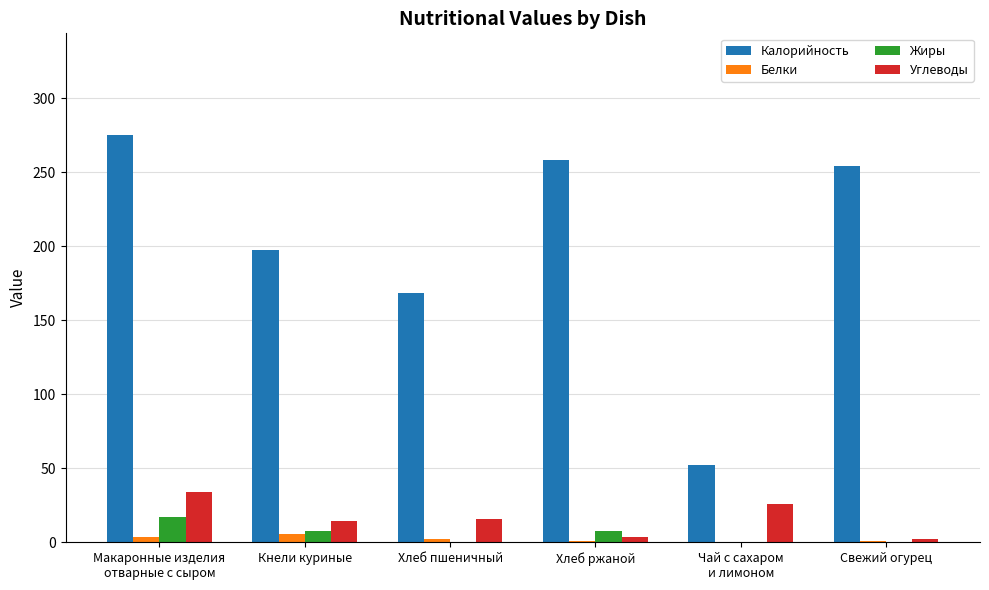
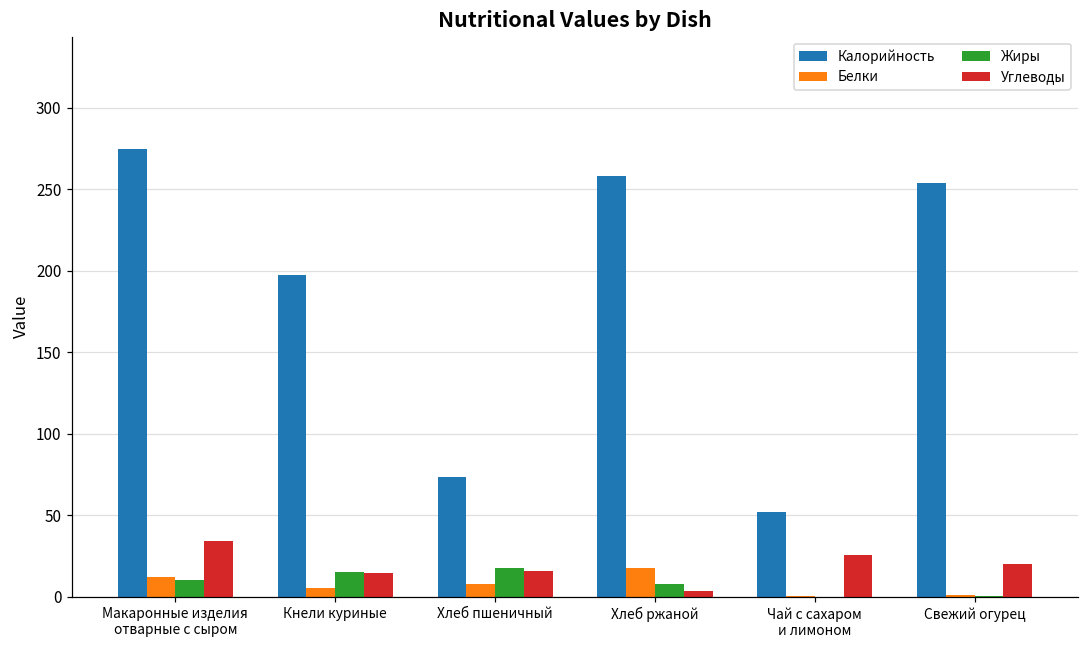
  {
    "Калорийность": {
      "Макаронные изделия отварные с сыром": 275,
      "Кнели куриные": 198,
-     "Хлеб пшеничный": 169,
+     "Хлеб пшеничный": 74,
      "Хлеб ржаной": 259,
      "Чай с сахаром и лимоном": 52,
      "Свежий огурец": 254
    },
    "Белки": {
-     "Макаронные изделия отварные с сыром": 4,
+     "Макаронные изделия отварные с сыром": 12,
      "Кнели куриные": 5,
-     "Хлеб пшеничный": 2,
-     "Хлеб ржаной": 1
+     "Хлеб пшеничный": 8,
+     "Хлеб ржаной": 17
    },
    "Жиры": {
-     "Макаронные изделия отварные с сыром": 17,
-     "Кнели куриные": 8,
-     "Хлеб пшеничный": 0,
+     "Макаронные изделия отварные с сыром": 10,
+     "Кнели куриные": 15,
+     "Хлеб пшеничный": 17,
      "Хлеб ржаной": 8,
      "Чай с сахаром и лимоном": 0
    },
    "Углеводы": {
      "Макаронные изделия отварные с сыром": 34,
      "Кнели куриные": 14,
      "Хлеб пшеничный": 15,
      "Хлеб ржаной": 3,
      "Чай с сахаром и лимоном": 26,
-     "Свежий огурец": 2
+     "Свежий огурец": 20
    }
  }
